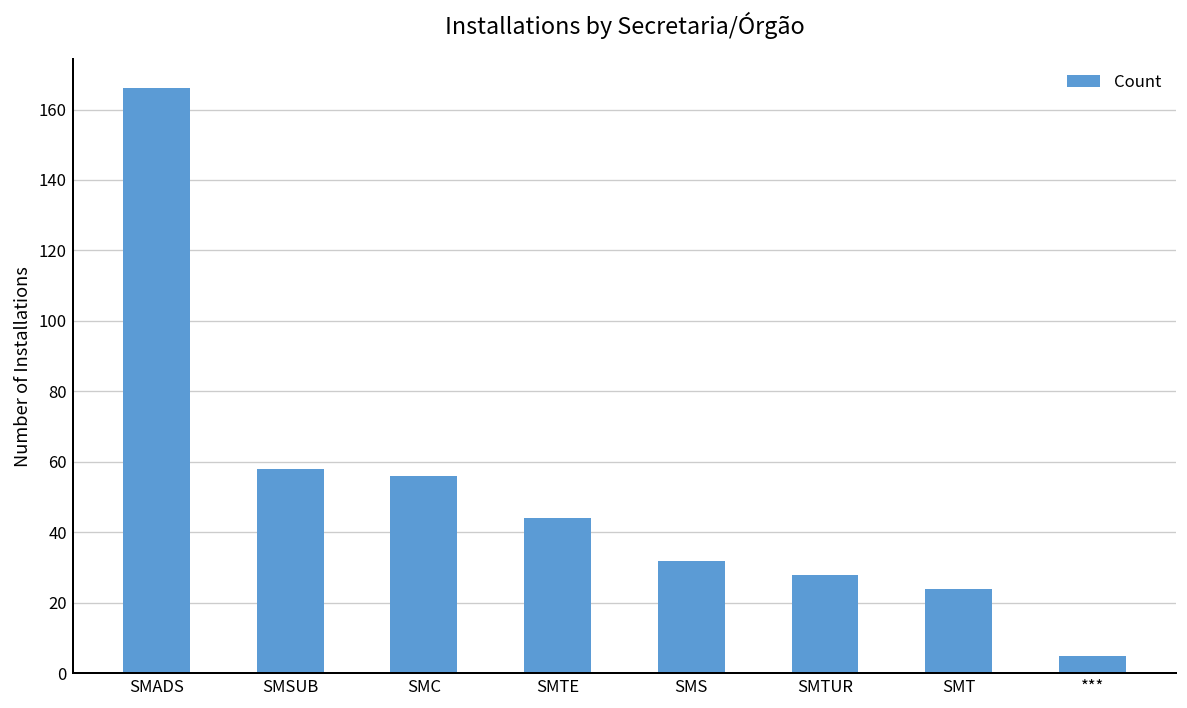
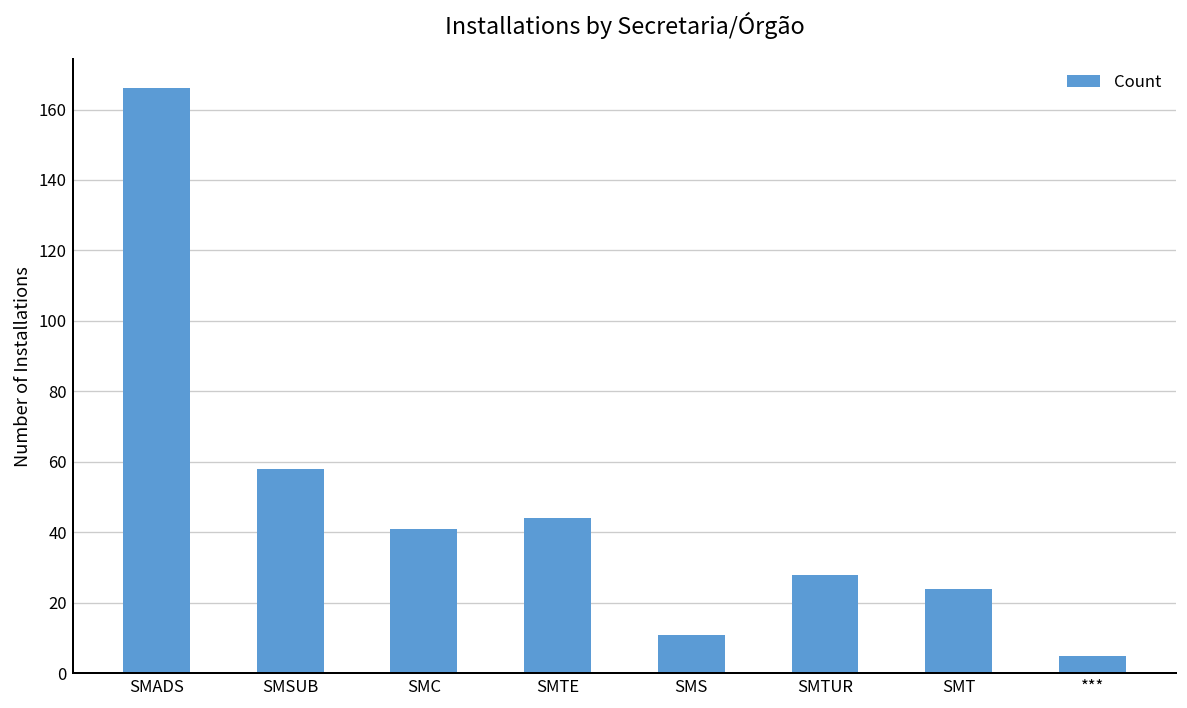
  {
    "SMADS": 166,
    "SMSUB": 58,
-   "SMC": 56,
+   "SMC": 41,
    "SMTE": 44,
-   "SMS": 32,
+   "SMS": 11,
    "SMTUR": 28,
    "SMT": 24,
    "***": 5
  }
